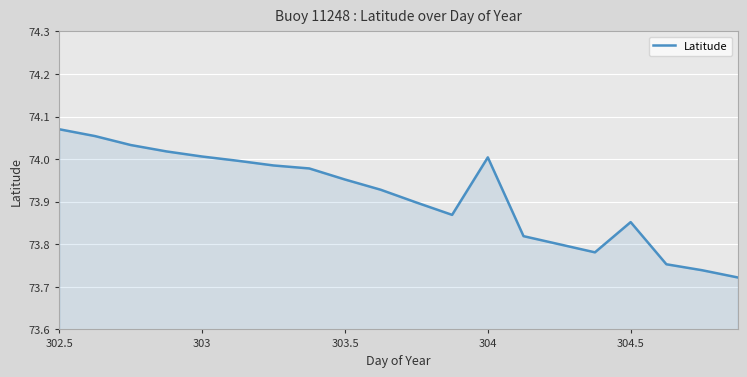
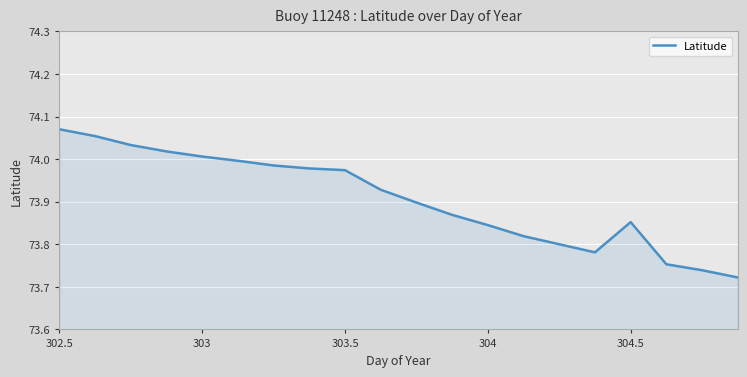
  {
    "302.5": 74.07,
    "303": 74.01,
-   "303.5": 73.95,
-   "304": 74.00,
+   "303.5": 73.97,
+   "304": 73.85,
    "304.5": 73.85
  }
